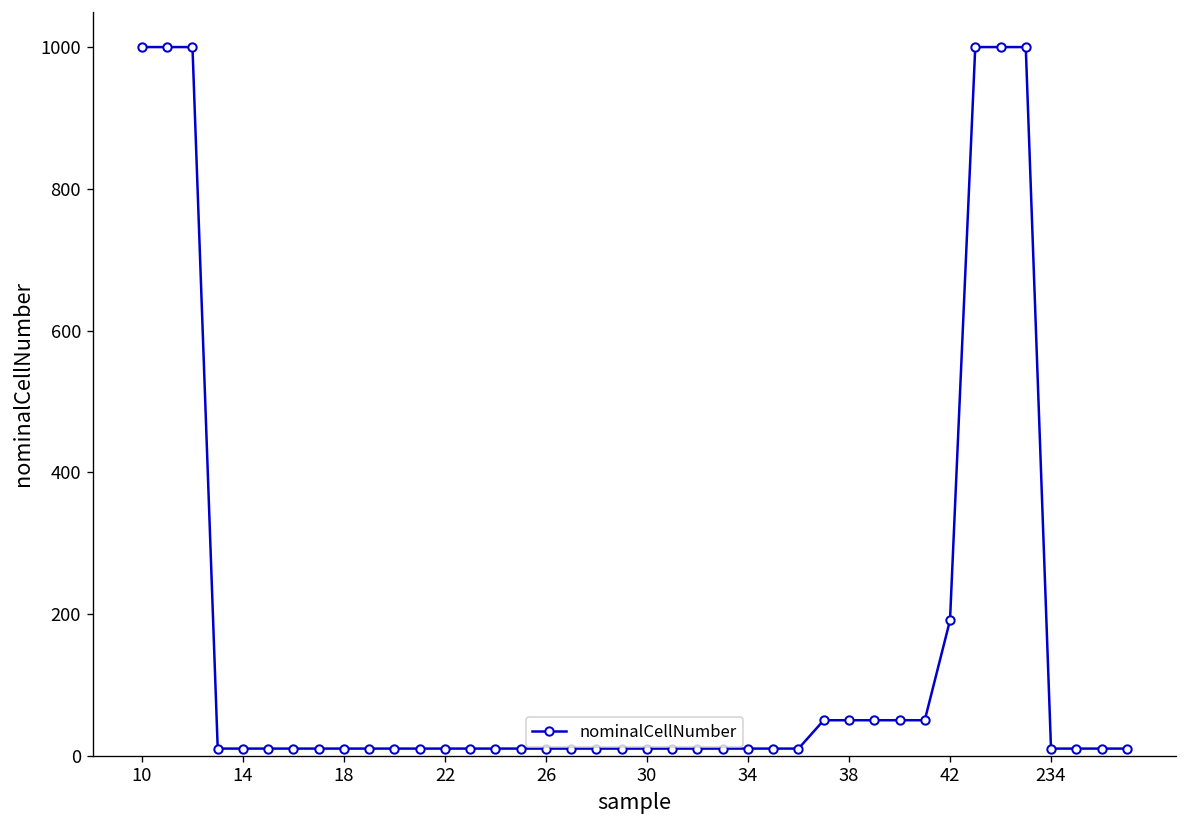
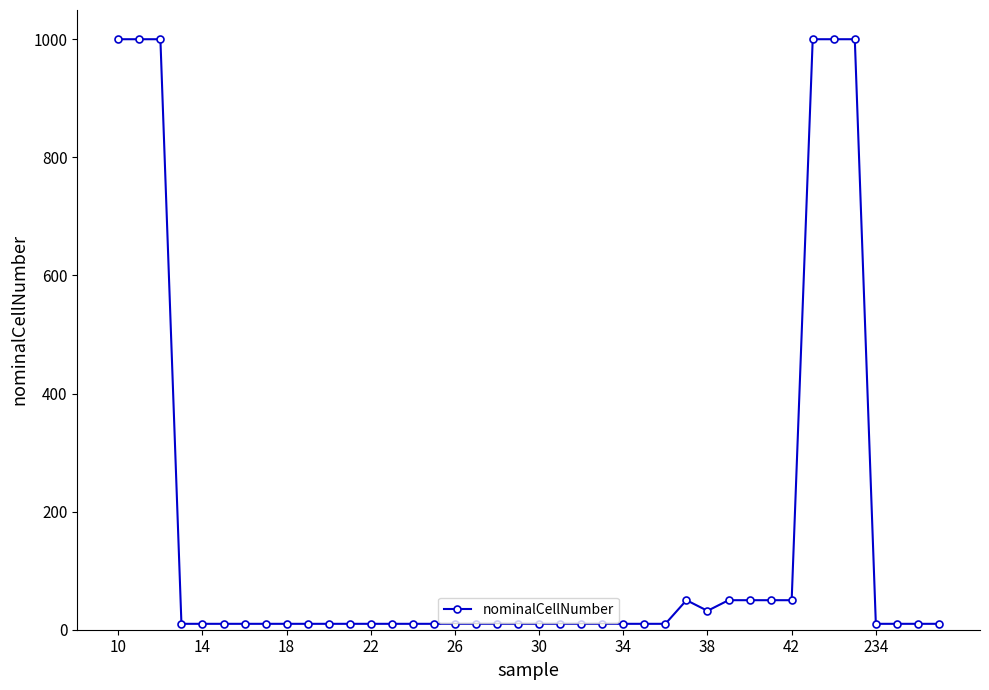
  {
    "10": 1000,
    "14": 10,
    "18": 10,
    "22": 10,
    "26": 10,
    "30": 10,
    "34": 10,
-   "38": 50,
-   "42": 190,
+   "38": 30,
+   "42": 50,
    "234": 10
  }
